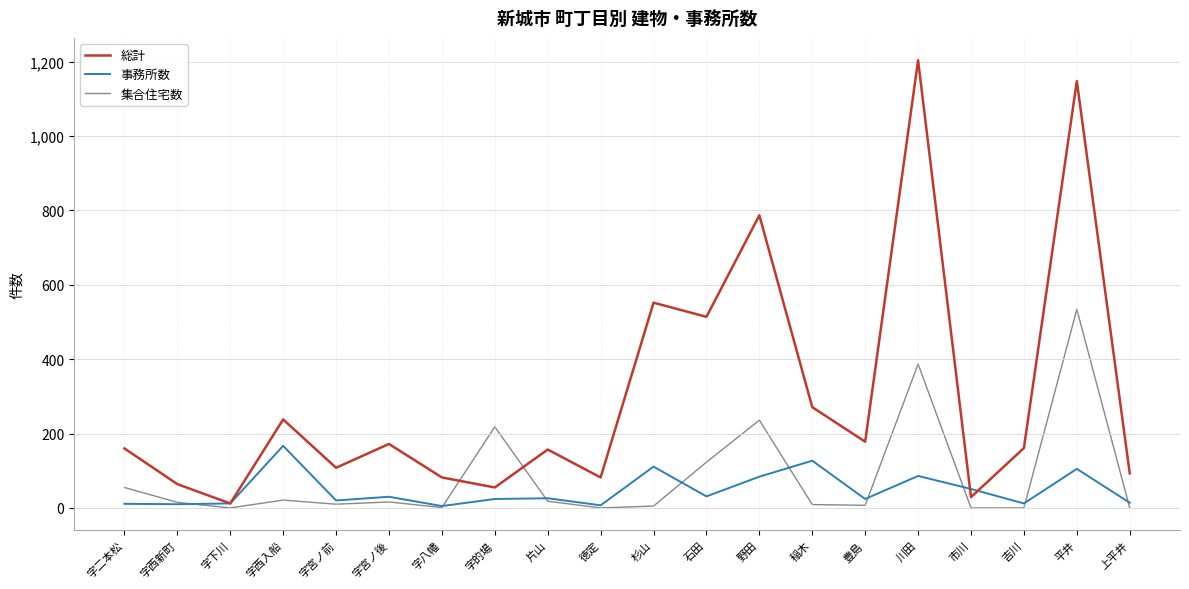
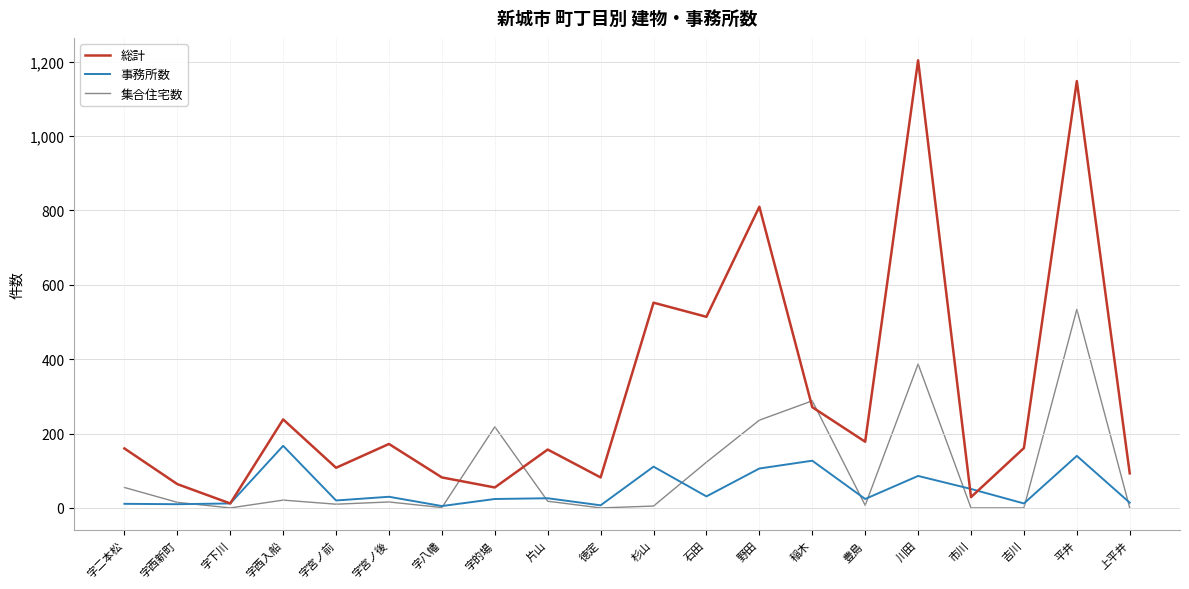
  {
    "総計": {
      "字二本松": "160",
      "字西新町": "60",
      "字西入船": "240",
      "字宮ノ前": "110",
      "字宮ノ後": "170",
      "字八幡": "80",
      "字的場": "60",
      "片山": "160",
      "徳定": "80",
      "杉山": "550",
      "石田": "510",
-     "野田": "790",
+     "野田": "810",
      "稲木": "270",
      "豊島": "180",
      "川田": "1,200",
      "市川": "30",
      "吉川": "160",
      "平井": "1,150",
      "上平井": "90"
    },
    "事務所数": {
      "字二本松": "10",
      "字西入船": "170",
      "字宮ノ前": "20",
      "字宮ノ後": "30",
      "字的場": "20",
      "片山": "30",
      "徳定": "10",
      "杉山": "110",
      "石田": "30",
-     "野田": "80",
+     "野田": "110",
      "稲木": "130",
      "豊島": "20",
      "川田": "90",
      "市川": "50",
      "吉川": "10",
-     "平井": "110",
+     "平井": "140",
      "上平井": "10"
    },
    "集合住宅数": {
      "字二本松": "60",
      "字下川": "0",
      "字西入船": "20",
      "字宮ノ前": "10",
      "字宮ノ後": "20",
      "字的場": "220",
      "片山": "20",
      "徳定": "0",
      "杉山": "10",
      "石田": "120",
      "野田": "240",
-     "稲木": "10",
+     "稲木": "290",
      "豊島": "10",
      "川田": "390",
      "市川": "0",
      "吉川": "0",
      "平井": "530",
      "上平井": "0"
    }
  }
